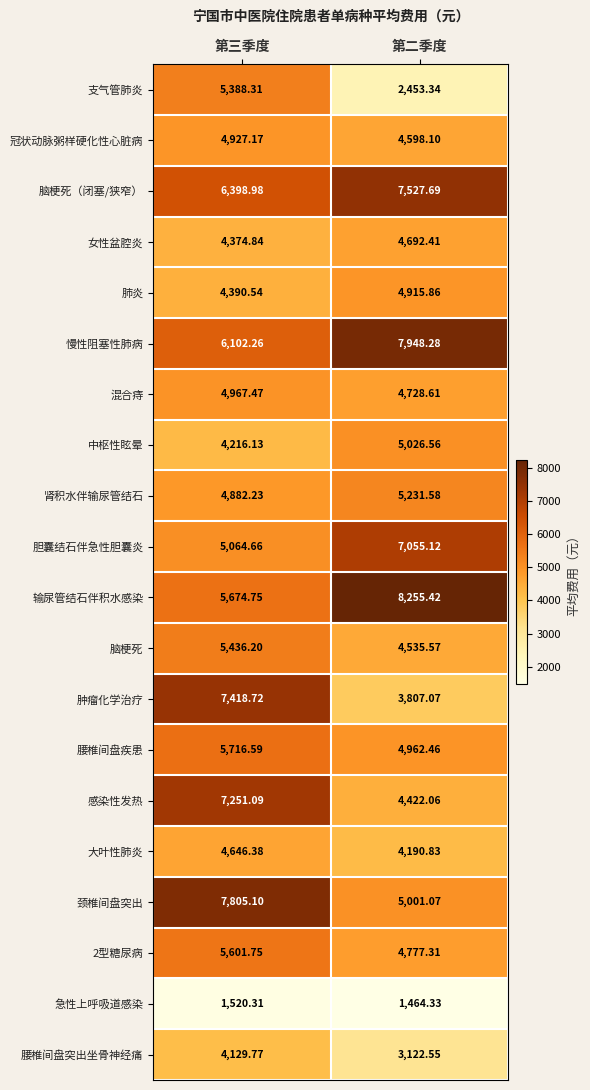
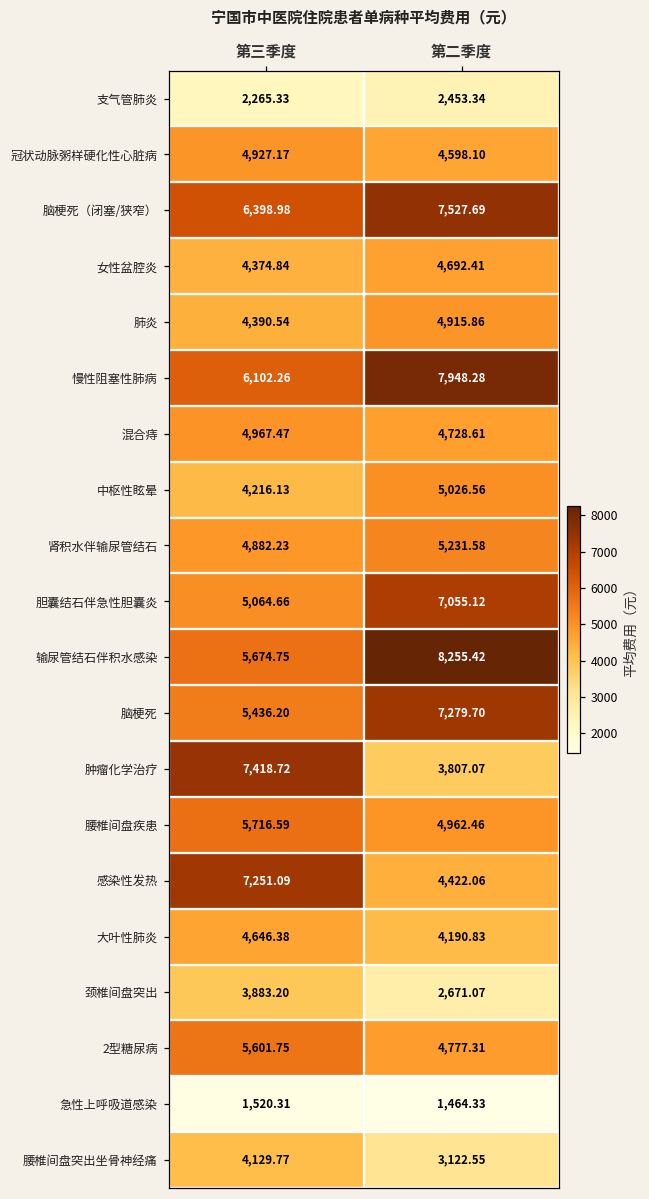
  {
    "支气管肺炎": {
-     "第三季度": "5,388.31",
+     "第三季度": "2,265.33",
      "第二季度": "2,453.34"
    },
    "冠状动脉粥样硬化性心脏病": {
      "第三季度": "4,927.17",
      "第二季度": "4,598.10"
    },
    "脑梗死（闭塞/狭窄）": {
      "第三季度": "6,398.98",
      "第二季度": "7,527.69"
    },
    "女性盆腔炎": {
      "第三季度": "4,374.84",
      "第二季度": "4,692.41"
    },
    "肺炎": {
      "第三季度": "4,390.54",
      "第二季度": "4,915.86"
    },
    "慢性阻塞性肺病": {
      "第三季度": "6,102.26",
      "第二季度": "7,948.28"
    },
    "混合痔": {
      "第三季度": "4,967.47",
      "第二季度": "4,728.61"
    },
    "中枢性眩晕": {
      "第三季度": "4,216.13",
      "第二季度": "5,026.56"
    },
    "肾积水伴输尿管结石": {
      "第三季度": "4,882.23",
      "第二季度": "5,231.58"
    },
    "胆囊结石伴急性胆囊炎": {
      "第三季度": "5,064.66",
      "第二季度": "7,055.12"
    },
    "输尿管结石伴积水感染": {
      "第三季度": "5,674.75",
      "第二季度": "8,255.42"
    },
    "脑梗死": {
      "第三季度": "5,436.20",
-     "第二季度": "4,535.57"
+     "第二季度": "7,279.70"
    },
    "肿瘤化学治疗": {
      "第三季度": "7,418.72",
      "第二季度": "3,807.07"
    },
    "腰椎间盘疾患": {
      "第三季度": "5,716.59",
      "第二季度": "4,962.46"
    },
    "感染性发热": {
      "第三季度": "7,251.09",
      "第二季度": "4,422.06"
    },
    "大叶性肺炎": {
      "第三季度": "4,646.38",
      "第二季度": "4,190.83"
    },
    "颈椎间盘突出": {
-     "第三季度": "7,805.10",
-     "第二季度": "5,001.07"
+     "第三季度": "3,883.20",
+     "第二季度": "2,671.07"
    },
    "2型糖尿病": {
      "第三季度": "5,601.75",
      "第二季度": "4,777.31"
    },
    "急性上呼吸道感染": {
      "第三季度": "1,520.31",
      "第二季度": "1,464.33"
    },
    "腰椎间盘突出坐骨神经痛": {
      "第三季度": "4,129.77",
      "第二季度": "3,122.55"
    }
  }
